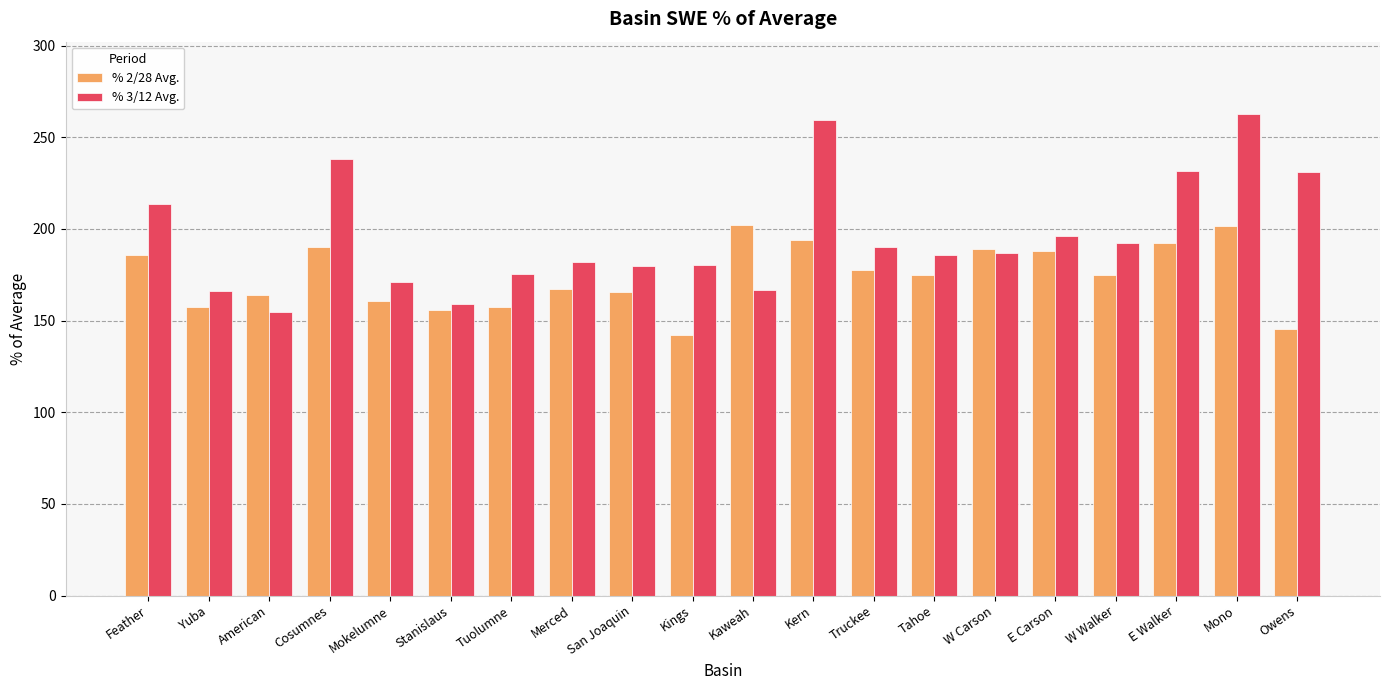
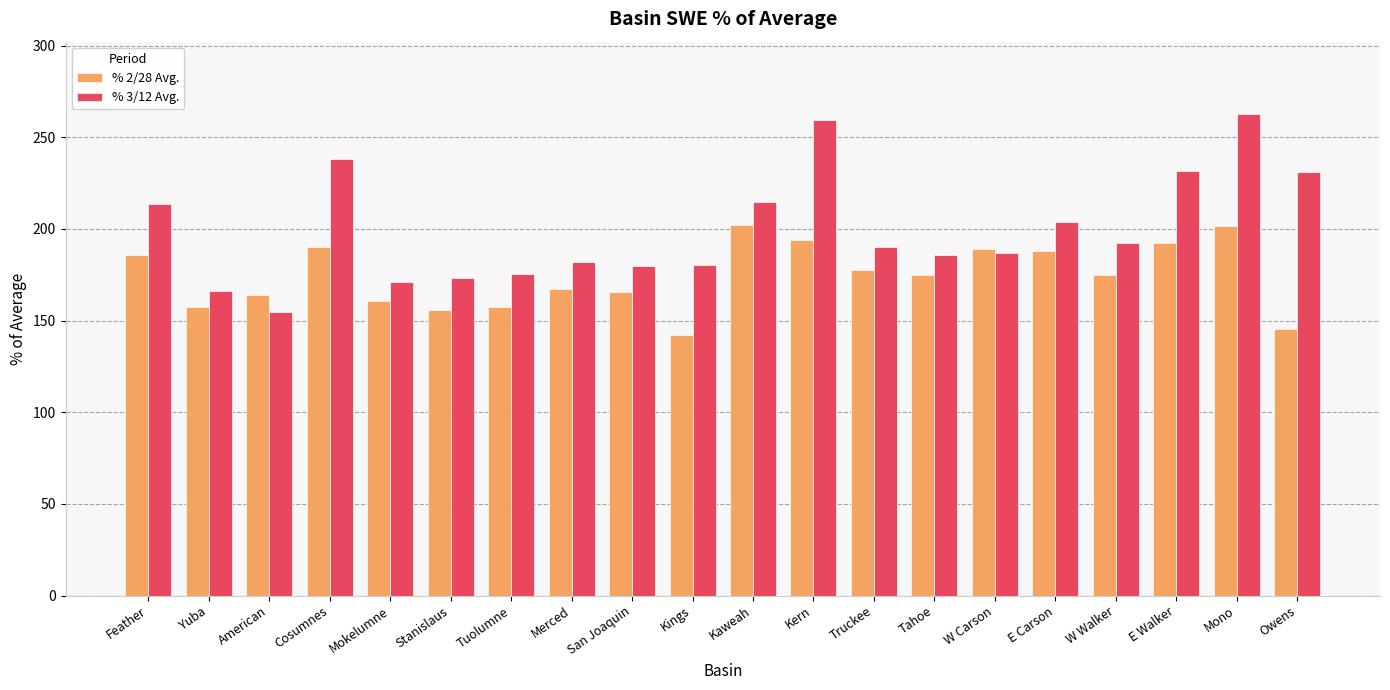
  {
    "% 2/28 Avg.": {
      "Feather": 186,
      "Yuba": 157,
      "American": 164,
      "Cosumnes": 190,
      "Mokelumne": 161,
      "Stanislaus": 156,
      "Tuolumne": 158,
      "Merced": 167,
      "San Joaquin": 166,
      "Kings": 142,
      "Kaweah": 202,
      "Kern": 194,
      "Truckee": 177,
      "Tahoe": 175,
      "W Carson": 189,
      "E Carson": 188,
      "W Walker": 175,
      "E Walker": 192,
      "Mono": 202,
      "Owens": 146
    },
    "% 3/12 Avg.": {
      "Feather": 214,
      "Yuba": 166,
      "American": 154,
      "Cosumnes": 238,
      "Mokelumne": 171,
-     "Stanislaus": 159,
+     "Stanislaus": 173,
      "Tuolumne": 175,
      "Merced": 182,
      "San Joaquin": 180,
      "Kings": 180,
-     "Kaweah": 167,
+     "Kaweah": 215,
      "Kern": 259,
      "Truckee": 190,
      "Tahoe": 186,
      "W Carson": 187,
-     "E Carson": 196,
+     "E Carson": 204,
      "W Walker": 193,
      "E Walker": 231,
      "Mono": 263,
      "Owens": 231
    }
  }
